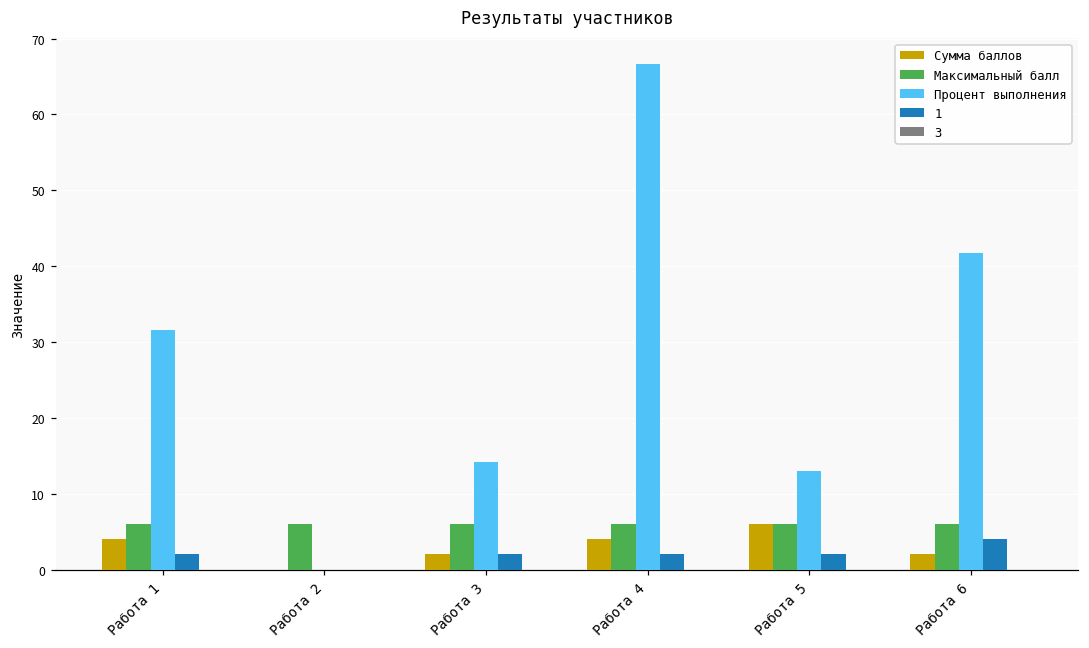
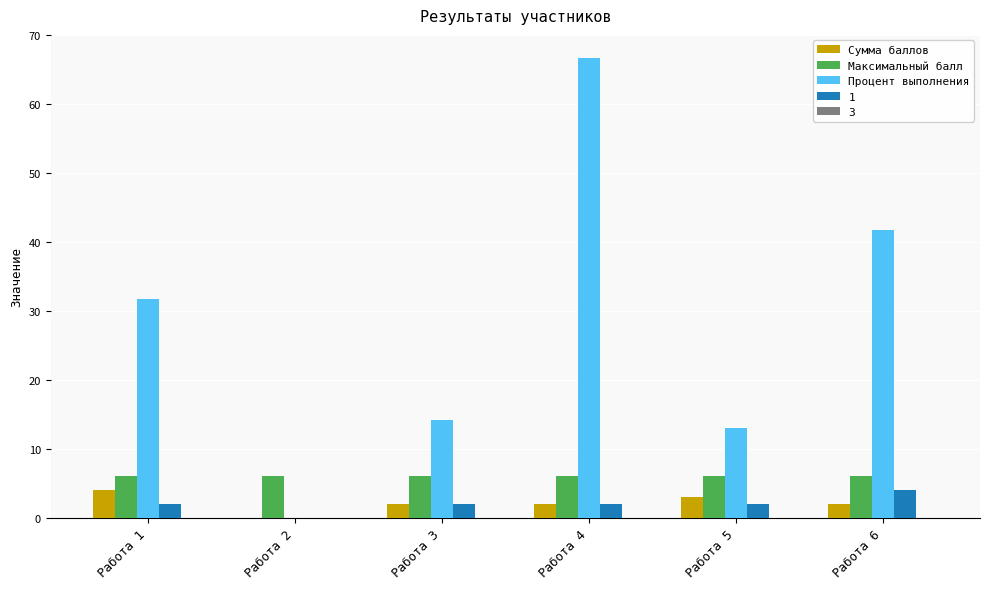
  {
    "Сумма баллов": {
      "Работа 1": 4,
      "Работа 2": 0,
      "Работа 3": 2,
-     "Работа 4": 4,
-     "Работа 5": 6,
+     "Работа 4": 2,
+     "Работа 5": 3,
      "Работа 6": 2
    },
    "Максимальный балл": {
      "Работа 1": 6,
      "Работа 2": 6,
      "Работа 3": 6,
      "Работа 4": 6,
      "Работа 5": 6,
      "Работа 6": 6
    },
    "Процент выполнения": {
      "Работа 1": 32,
      "Работа 2": 0,
      "Работа 3": 14,
      "Работа 4": 67,
      "Работа 5": 13,
      "Работа 6": 42
    },
    "1": {
      "Работа 1": 2,
      "Работа 2": 0,
      "Работа 3": 2,
      "Работа 4": 2,
      "Работа 5": 2,
      "Работа 6": 4
    },
    "3": {
      "Работа 1": 0,
      "Работа 2": 0,
      "Работа 3": 0,
      "Работа 4": 0,
      "Работа 5": 0,
      "Работа 6": 0
    }
  }
